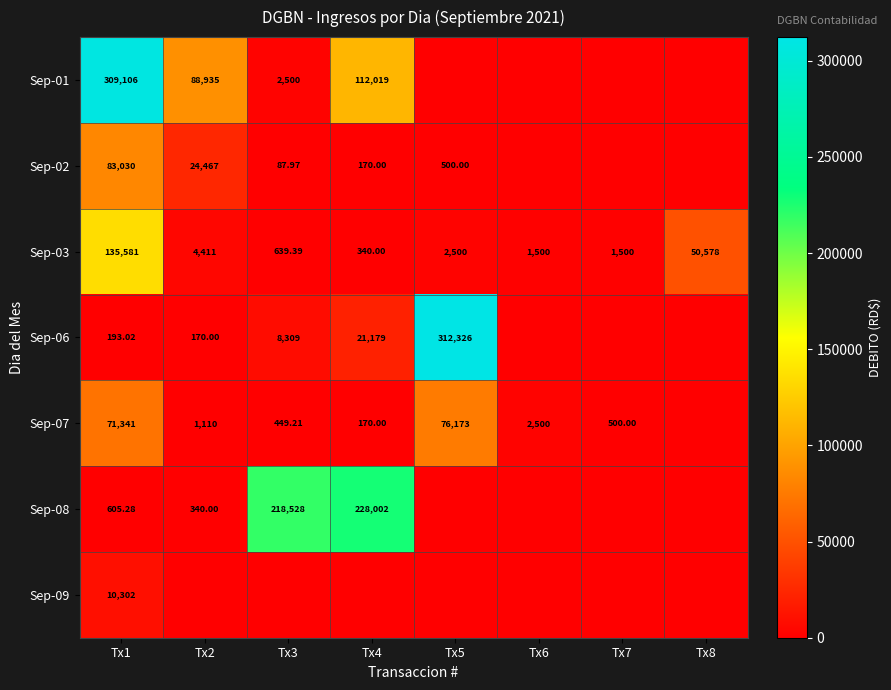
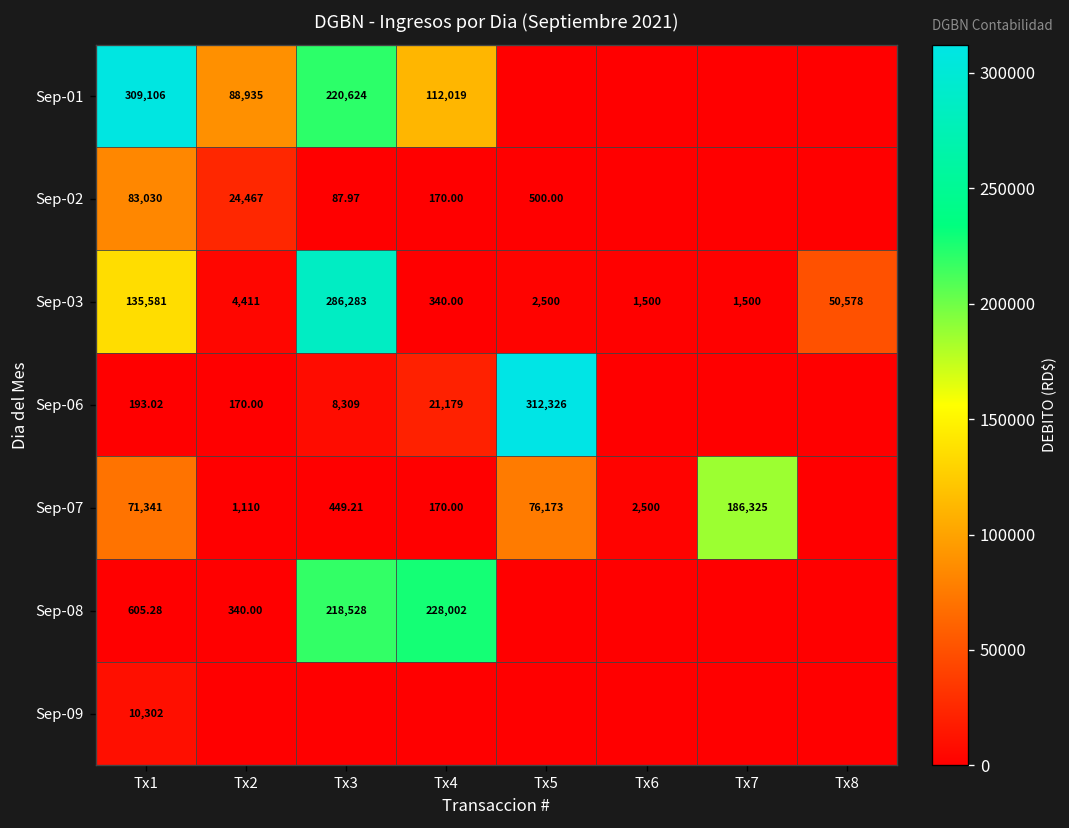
  {
    "Sep-01": {
      "Tx1": "309,106",
      "Tx2": "88,935",
-     "Tx3": "2,500",
+     "Tx3": "220,624",
      "Tx4": "112,019"
    },
    "Sep-02": {
      "Tx1": "83,030",
      "Tx2": "24,467",
      "Tx3": "87.97",
      "Tx4": "170.00",
      "Tx5": "500.00"
    },
    "Sep-03": {
      "Tx1": "135,581",
      "Tx2": "4,411",
-     "Tx3": "639.39",
+     "Tx3": "286,283",
      "Tx4": "340.00",
      "Tx5": "2,500",
      "Tx6": "1,500",
      "Tx7": "1,500",
      "Tx8": "50,578"
    },
    "Sep-06": {
      "Tx1": "193.02",
      "Tx2": "170.00",
      "Tx3": "8,309",
      "Tx4": "21,179",
      "Tx5": "312,326"
    },
    "Sep-07": {
      "Tx1": "71,341",
      "Tx2": "1,110",
      "Tx3": "449.21",
      "Tx4": "170.00",
      "Tx5": "76,173",
      "Tx6": "2,500",
-     "Tx7": "500.00"
+     "Tx7": "186,325"
    },
    "Sep-08": {
      "Tx1": "605.28",
      "Tx2": "340.00",
      "Tx3": "218,528",
      "Tx4": "228,002"
    },
    "Sep-09": {
      "Tx1": "10,302"
    }
  }
